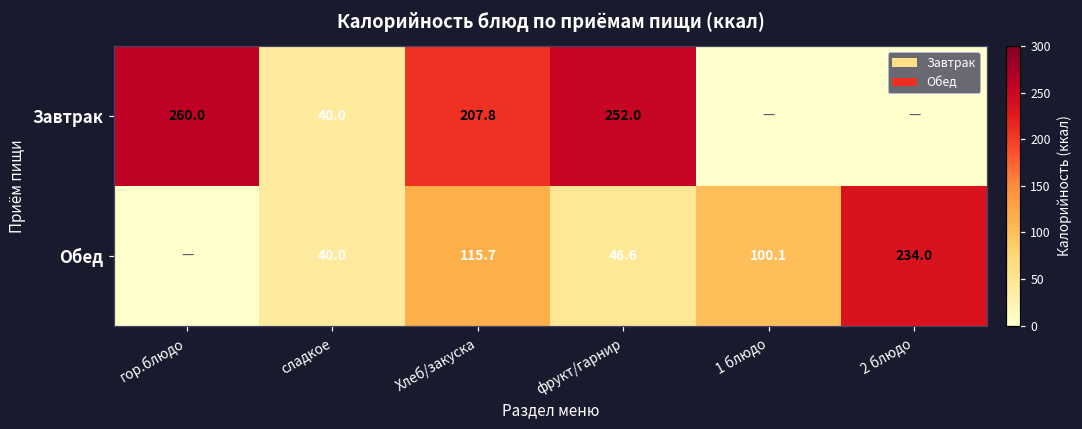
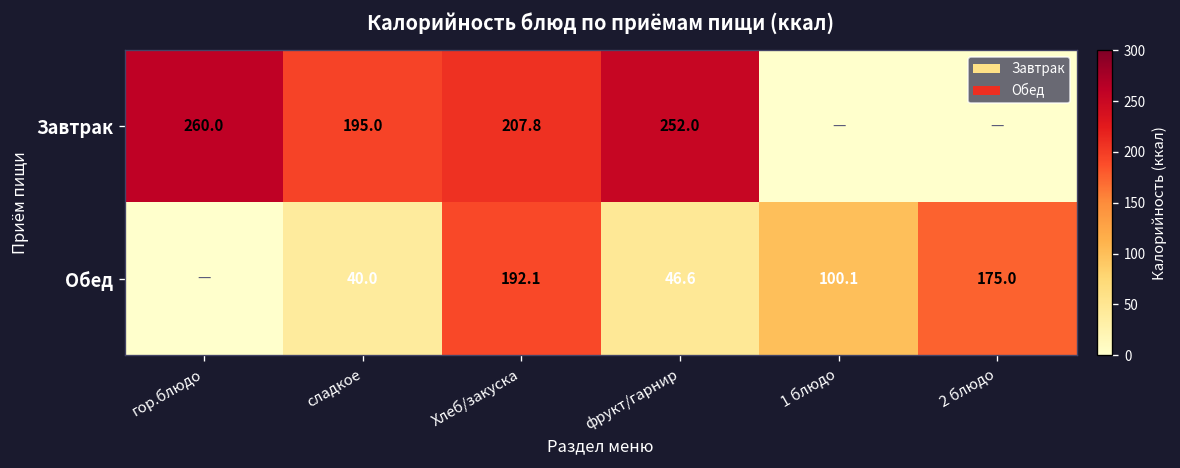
  {
    "Завтрак": {
      "гор.блюдо": 260.0,
-     "сладкое": 40.0,
+     "сладкое": 195.0,
      "Хлеб/закуска": 207.8,
      "фрукт/гарнир": 252.0
    },
    "Обед": {
      "сладкое": 40.0,
-     "Хлеб/закуска": 115.7,
+     "Хлеб/закуска": 192.1,
      "фрукт/гарнир": 46.6,
      "1 блюдо": 100.1,
-     "2 блюдо": 234.0
+     "2 блюдо": 175.0
    }
  }
